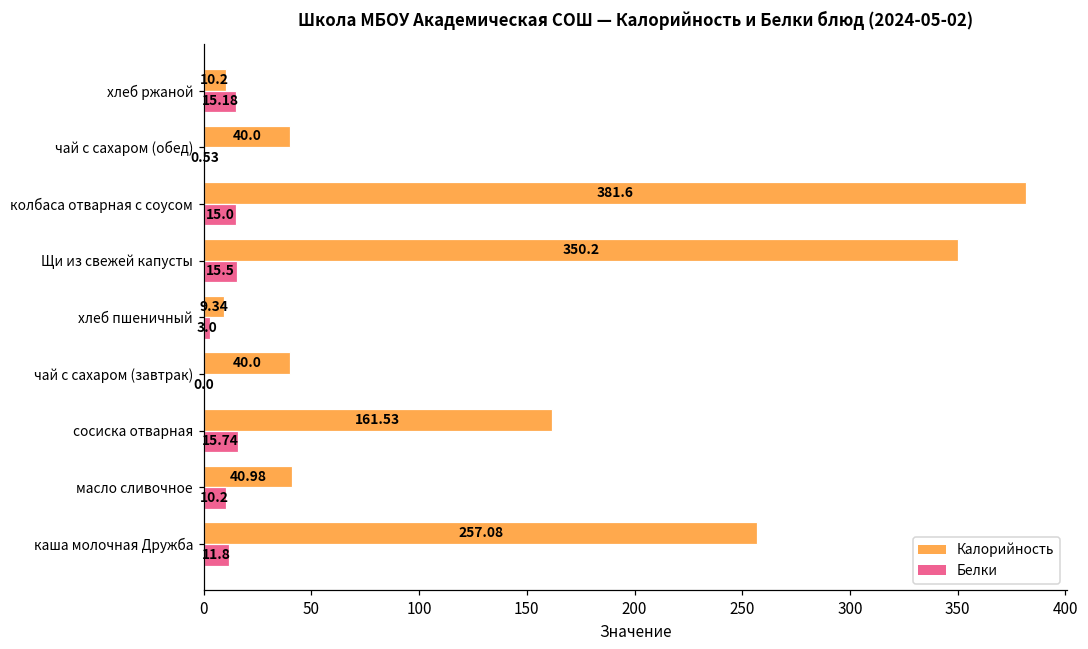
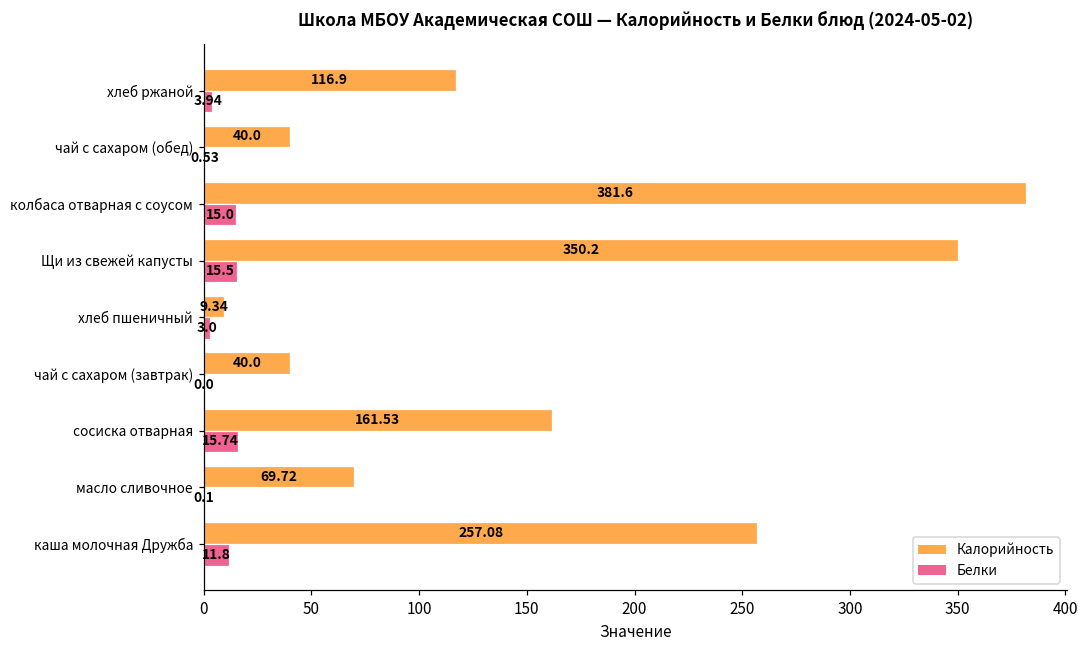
  {
    "Калорийность": {
-     "хлеб ржаной": 10.2,
+     "хлеб ржаной": 116.9,
      "чай с сахаром (обед)": 40.0,
      "колбаса отварная с соусом": 381.6,
      "Щи из свежей капусты": 350.2,
      "хлеб пшеничный": 9.34,
      "чай с сахаром (завтрак)": 40.0,
      "сосиска отварная": 161.53,
-     "масло сливочное": 40.98,
+     "масло сливочное": 69.72,
      "каша молочная Дружба": 257.08
    },
    "Белки": {
-     "хлеб ржаной": 15.18,
+     "хлеб ржаной": 3.94,
      "чай с сахаром (обед)": 0.53,
      "колбаса отварная с соусом": 15.0,
      "Щи из свежей капусты": 15.5,
      "хлеб пшеничный": 3.0,
      "чай с сахаром (завтрак)": 0.0,
      "сосиска отварная": 15.74,
-     "масло сливочное": 10.2,
+     "масло сливочное": 0.1,
      "каша молочная Дружба": 11.8
    }
  }
